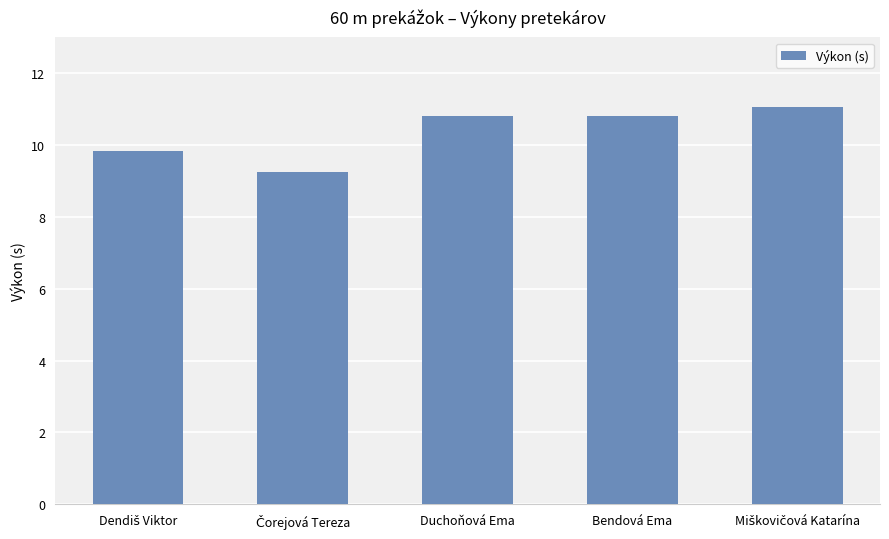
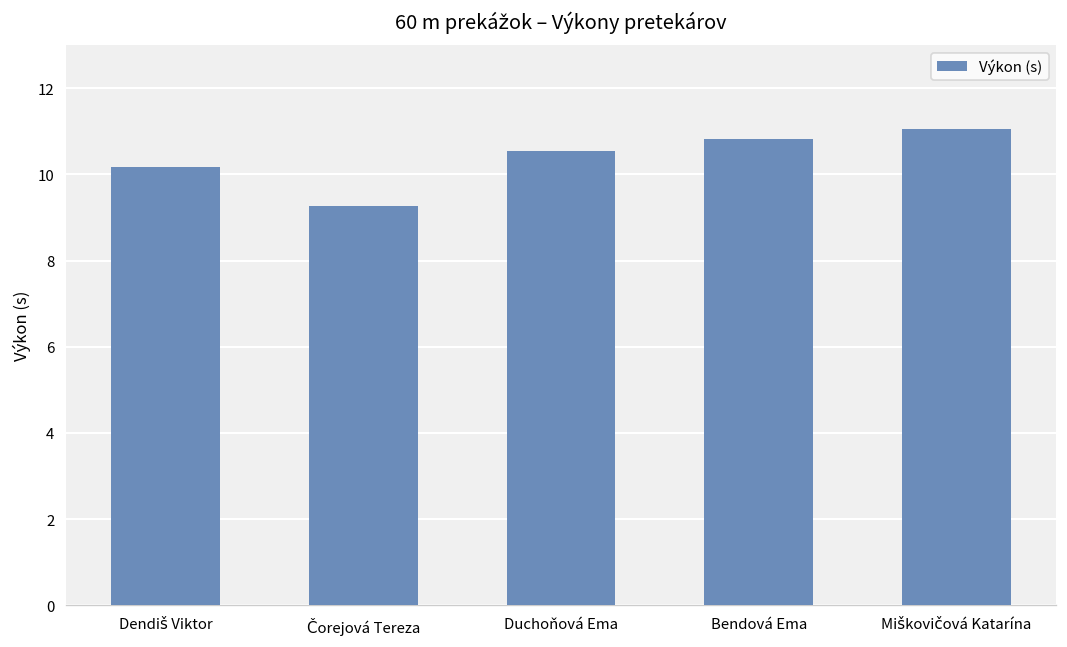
  {
-   "Dendiš Viktor": 9.9,
+   "Dendiš Viktor": 10.2,
    "Čorejová Tereza": 9.3,
-   "Duchoňová Ema": 10.8,
+   "Duchoňová Ema": 10.5,
    "Bendová Ema": 10.8,
    "Miškovičová Katarína": 11.1
  }
